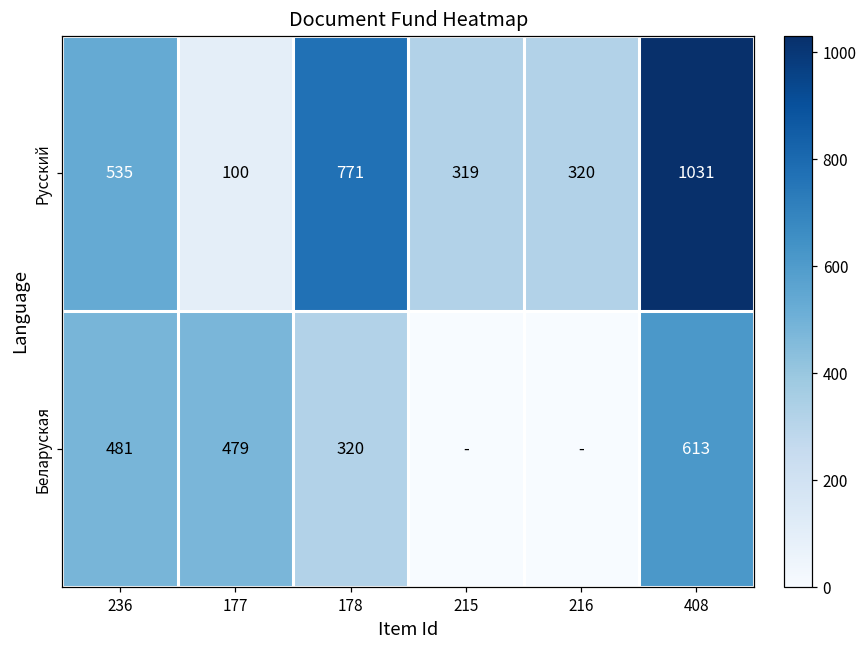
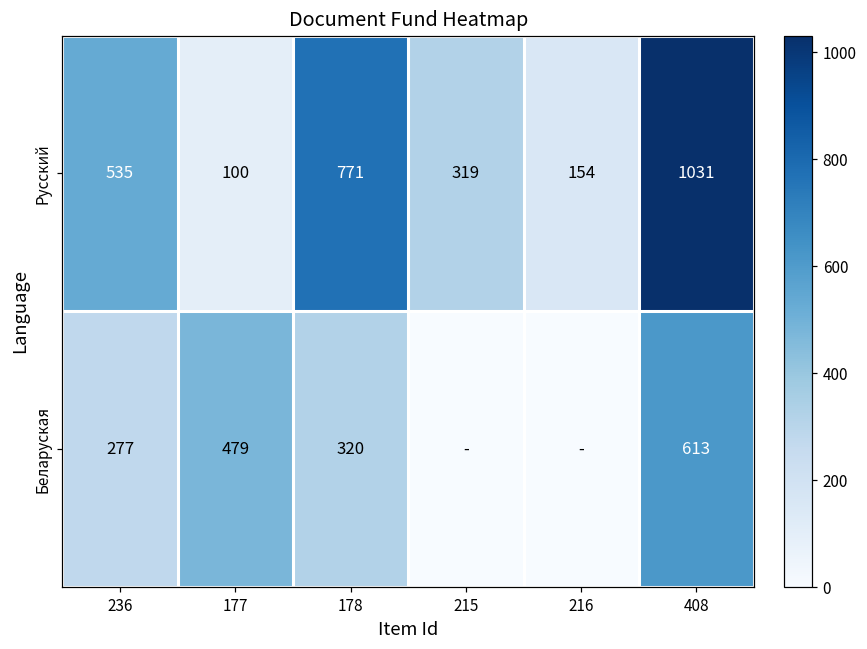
  {
    "Русский": {
      "236": 535,
      "177": 100,
      "178": 771,
      "215": 319,
-     "216": 320,
+     "216": 154,
      "408": 1031
    },
    "Беларуская": {
-     "236": 481,
+     "236": 277,
      "177": 479,
      "178": 320,
      "408": 613
    }
  }
